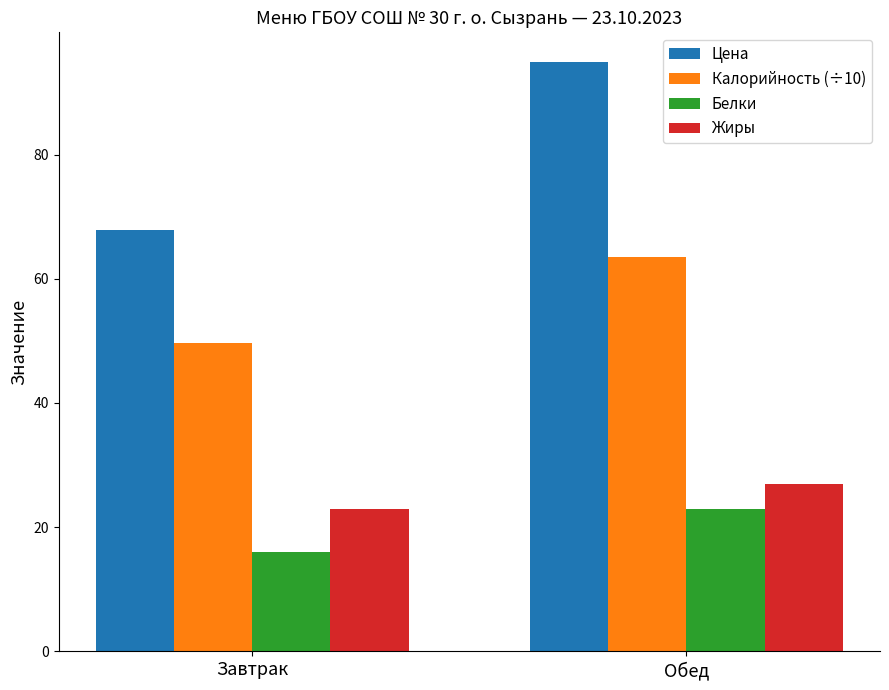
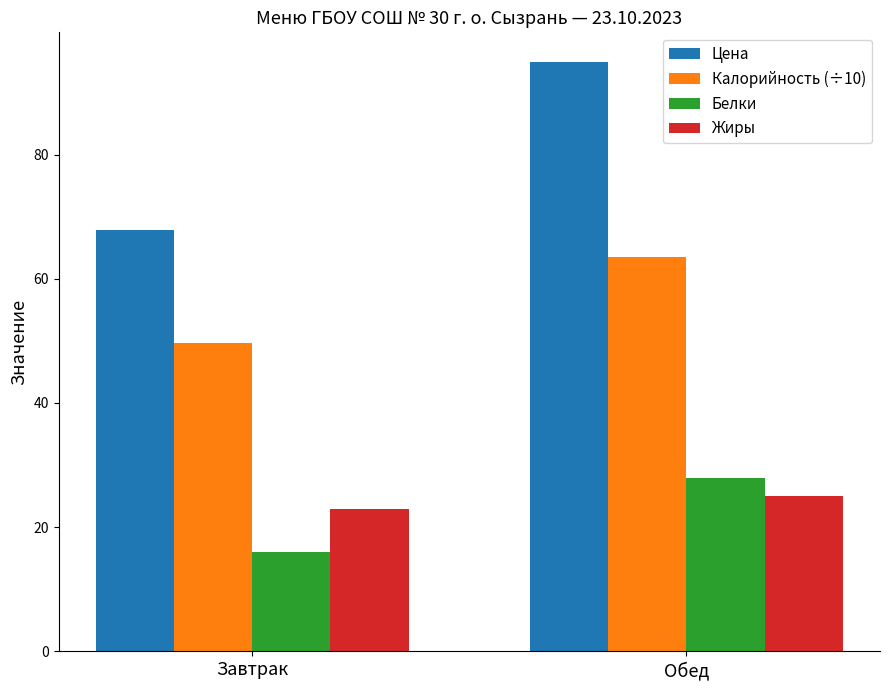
  {
    "Цена": {
      "Завтрак": 68,
      "Обед": 95
    },
    "Калорийность (÷10)": {
      "Завтрак": 50,
      "Обед": 64
    },
    "Белки": {
      "Завтрак": 16,
-     "Обед": 23
+     "Обед": 28
    },
    "Жиры": {
      "Завтрак": 23,
-     "Обед": 27
+     "Обед": 25
    }
  }
